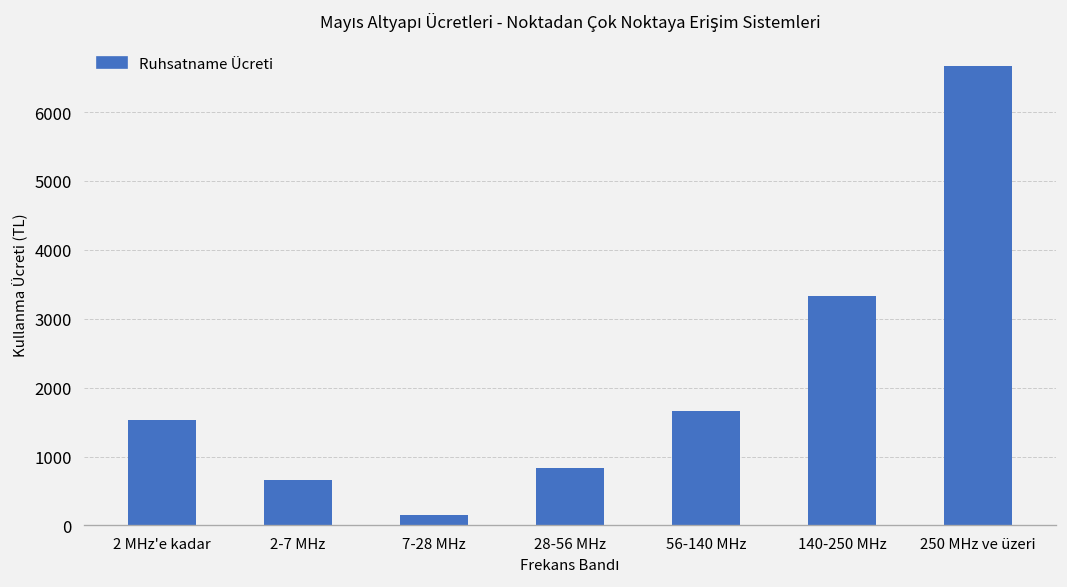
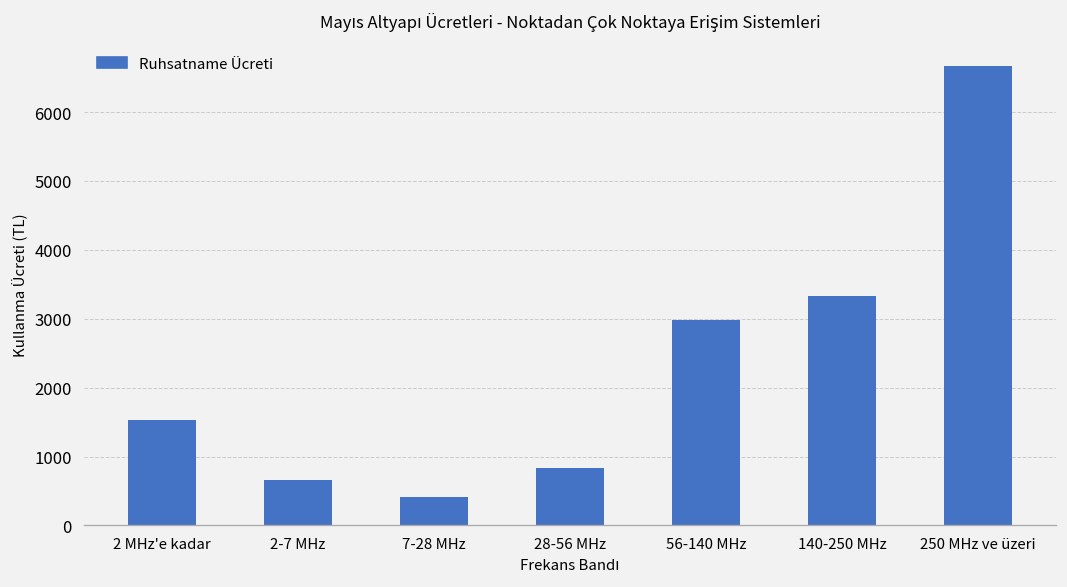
  {
    "2 MHz'e kadar": 1500,
    "2-7 MHz": 700,
-   "7-28 MHz": 200,
+   "7-28 MHz": 400,
    "28-56 MHz": 800,
-   "56-140 MHz": 1700,
+   "56-140 MHz": 3000,
    "140-250 MHz": 3300,
    "250 MHz ve üzeri": 6700
  }
